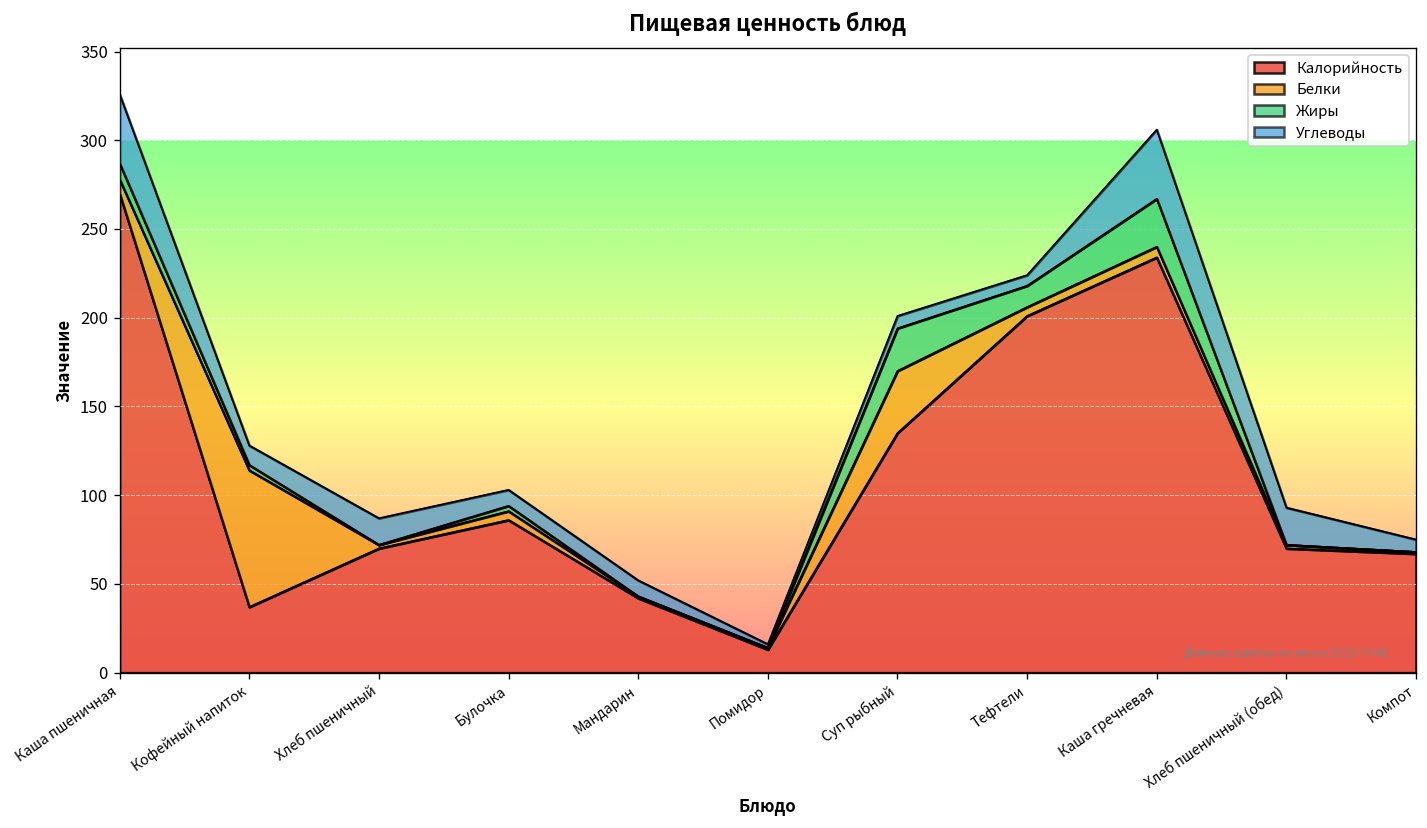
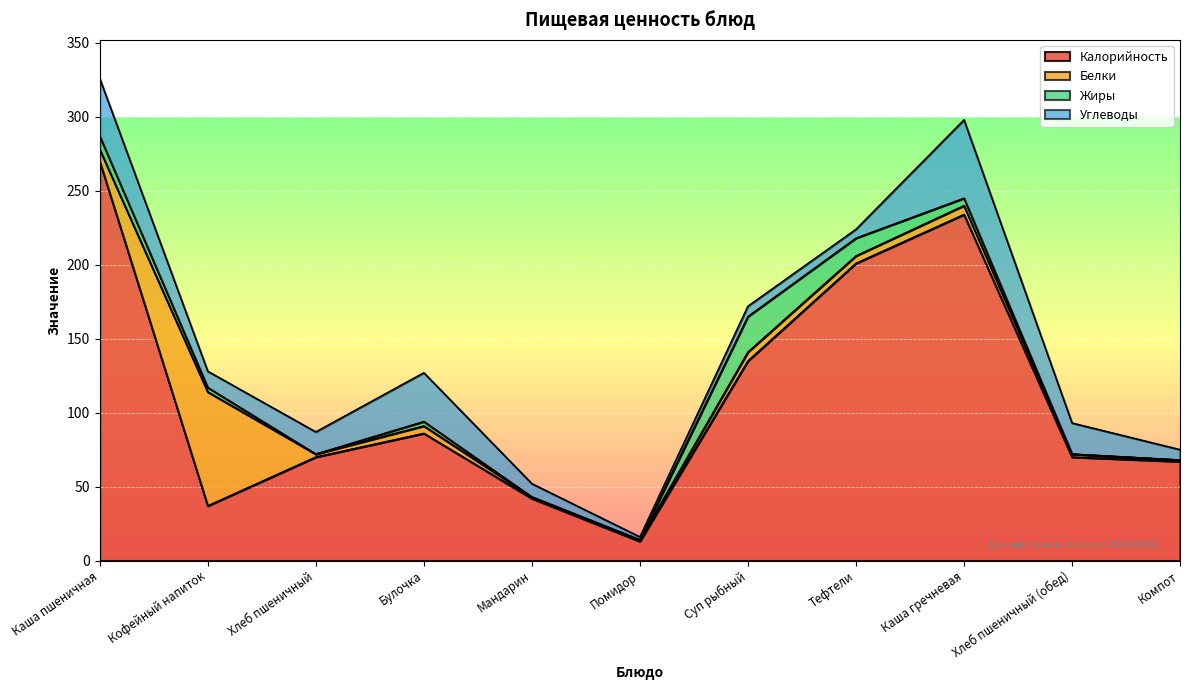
  {
    "Калорийность": {
      "Каша пшеничная": 270,
      "Кофейный напиток": 37,
      "Хлеб пшеничный": 70,
      "Булочка": 86,
      "Суп рыбный": 135,
      "Тефтели": 201,
      "Каша гречневая": 234,
      "Хлеб пшеничный (обед)": 70
    },
    "Белки": {
      "Каша пшеничная": 8,
      "Кофейный напиток": 77,
      "Булочка": 5,
-     "Суп рыбный": 35,
+     "Суп рыбный": 6,
      "Тефтели": 5,
      "Каша гречневая": 6
    },
    "Жиры": {
      "Каша пшеничная": 9,
      "Кофейный напиток": 3,
      "Булочка": 3,
      "Суп рыбный": 24,
      "Тефтели": 12,
-     "Каша гречневая": 27
+     "Каша гречневая": 5
    },
    "Углеводы": {
      "Каша пшеничная": 39,
      "Кофейный напиток": 11,
      "Хлеб пшеничный": 15,
-     "Булочка": 9,
+     "Булочка": 33,
      "Мандарин": 9,
      "Помидор": 2,
      "Суп рыбный": 7,
      "Тефтели": 6,
-     "Каша гречневая": 39,
+     "Каша гречневая": 53,
      "Хлеб пшеничный (обед)": 21,
      "Компот": 7
    }
  }
